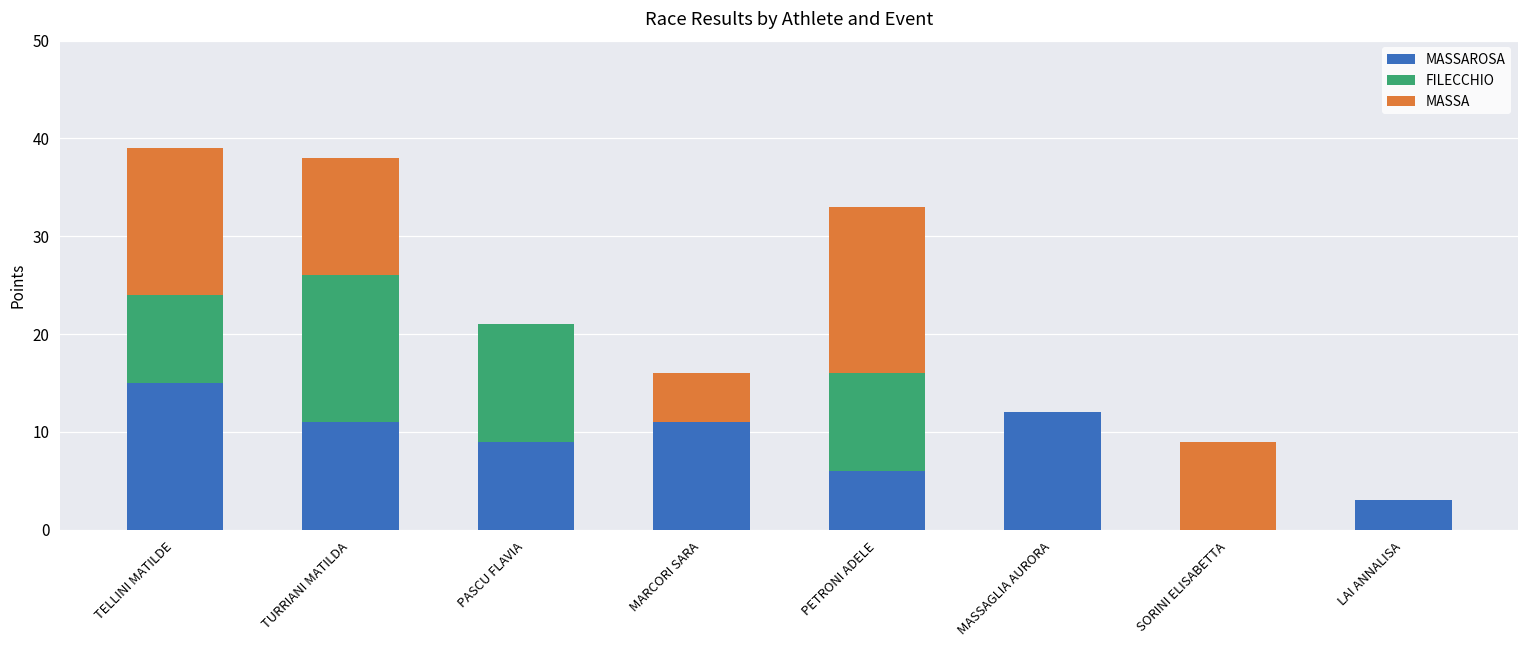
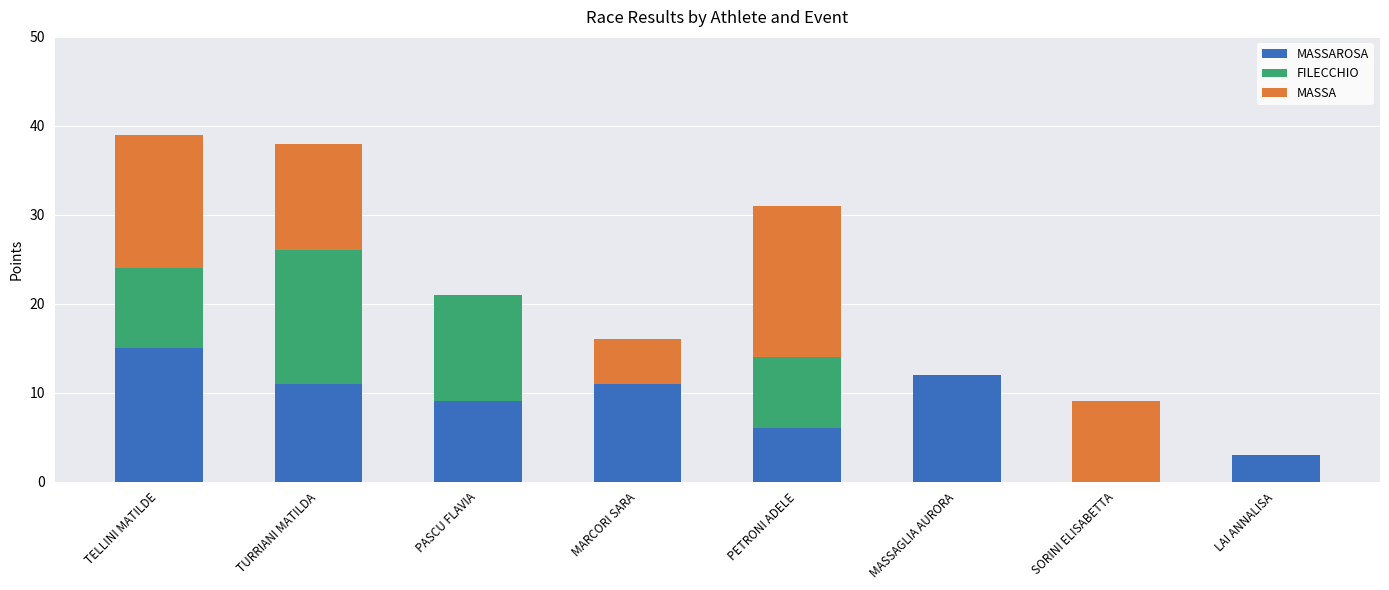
  {
    "MASSAROSA": {
      "TELLINI MATILDE": 15,
      "TURRIANI MATILDA": 11,
      "PASCU FLAVIA": 9,
      "MARCORI SARA": 11,
      "PETRONI ADELE": 6,
      "MASSAGLIA AURORA": 12,
      "SORINI ELISABETTA": 0,
      "LAI ANNALISA": 3
    },
    "FILECCHIO": {
      "TELLINI MATILDE": 9,
      "TURRIANI MATILDA": 15,
      "PASCU FLAVIA": 12,
      "MARCORI SARA": 0,
-     "PETRONI ADELE": 10,
+     "PETRONI ADELE": 8,
      "MASSAGLIA AURORA": 0,
      "SORINI ELISABETTA": 0,
      "LAI ANNALISA": 0
    },
    "MASSA": {
      "TELLINI MATILDE": 15,
      "TURRIANI MATILDA": 12,
      "PASCU FLAVIA": 0,
      "MARCORI SARA": 5,
      "PETRONI ADELE": 17,
      "MASSAGLIA AURORA": 0,
      "SORINI ELISABETTA": 9,
      "LAI ANNALISA": 0
    }
  }
